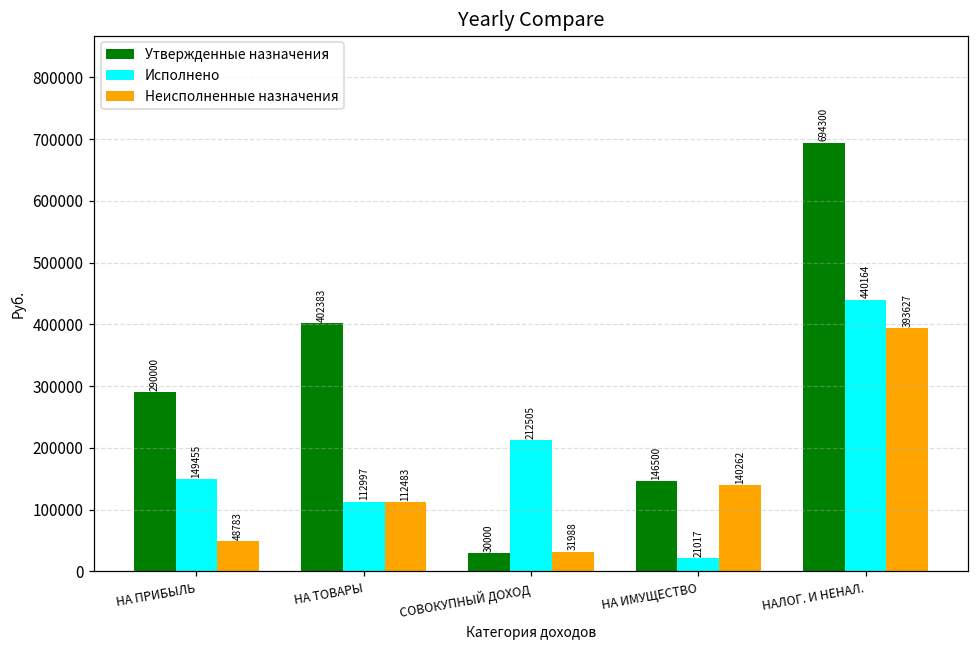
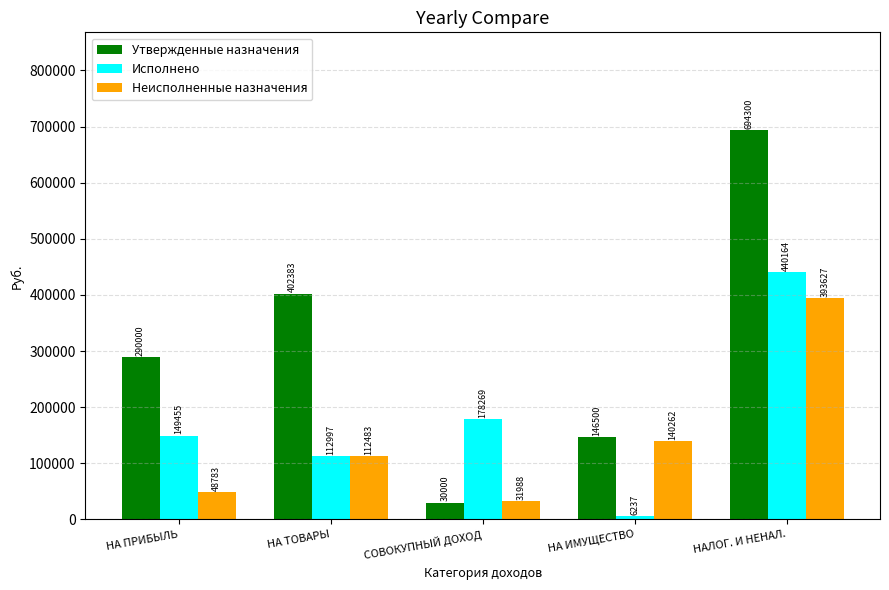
  {
    "Утвержденные назначения": {
      "НА ПРИБЫЛЬ": 290000,
      "НА ТОВАРЫ": 402383,
      "СОВОКУПНЫЙ ДОХОД": 30000,
      "НА ИМУЩЕСТВО": 146500,
      "НАЛОГ. И НЕНАЛ.": 694300
    },
    "Исполнено": {
      "НА ПРИБЫЛЬ": 149455,
-     "СОВОКУПНЫЙ ДОХОД": 212505,
-     "НА ИМУЩЕСТВО": 21017,
+     "СОВОКУПНЫЙ ДОХОД": 178269,
+     "НА ИМУЩЕСТВО": 6237,
      "НАЛОГ. И НЕНАЛ.": 440164
    },
    "Неисполненные назначения": {
      "НА ТОВАРЫ": 112483,
      "СОВОКУПНЫЙ ДОХОД": 31988,
      "НАЛОГ. И НЕНАЛ.": 393627
    }
  }
